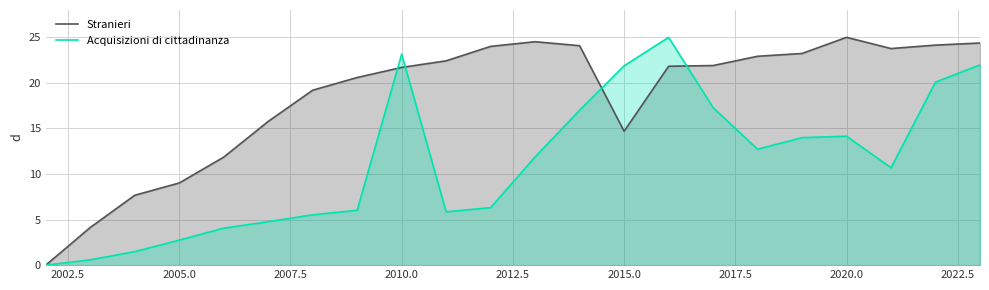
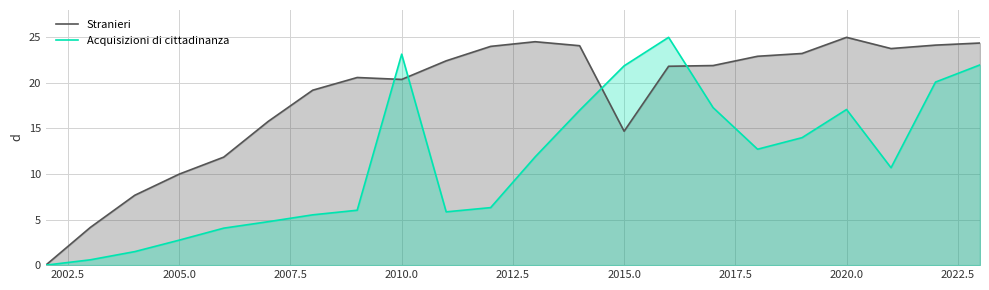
  {
    "Stranieri": {
-     "2005.0": 9,
-     "2010.0": 22,
+     "2005.0": 10,
+     "2010.0": 20,
      "2015.0": 15,
      "2020.0": 25
    },
    "Acquisizioni di cittadinanza": {
      "2005.0": 3,
      "2010.0": 23,
      "2015.0": 22,
-     "2020.0": 14
+     "2020.0": 17
    }
  }
